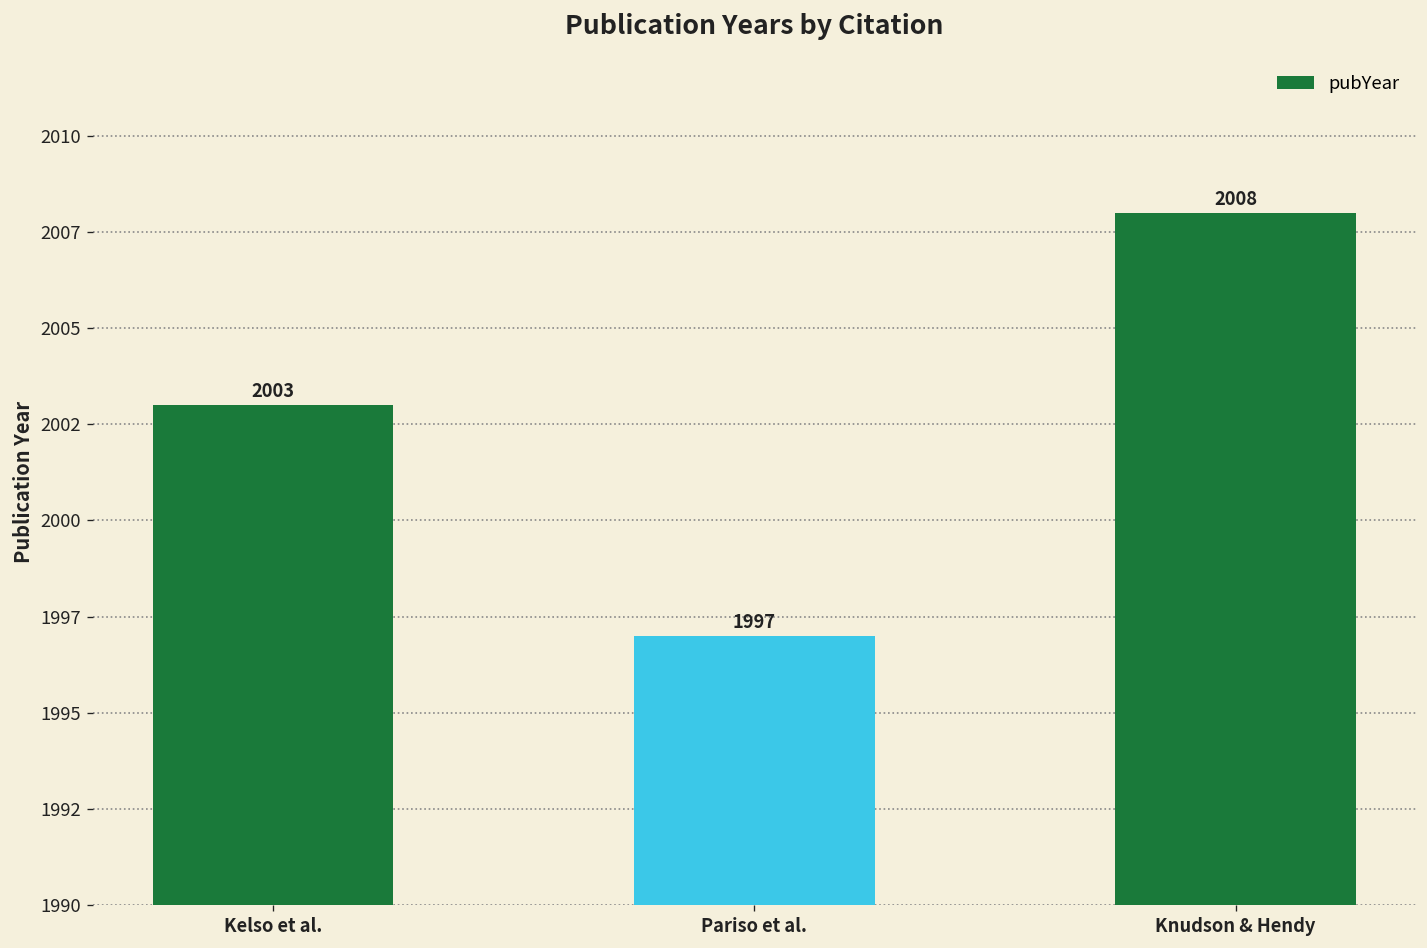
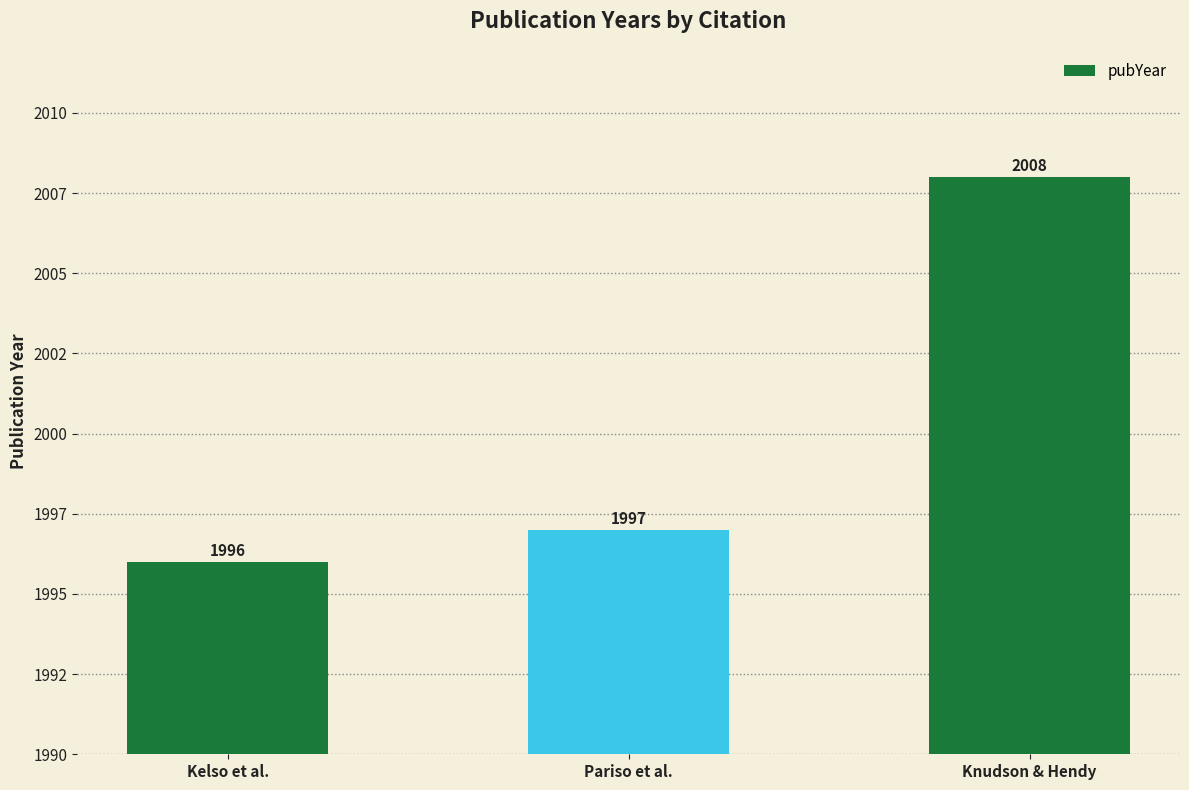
  {
-   "Kelso et al.": 2003,
+   "Kelso et al.": 1996,
    "Pariso et al.": 1997,
    "Knudson & Hendy": 2008
  }
